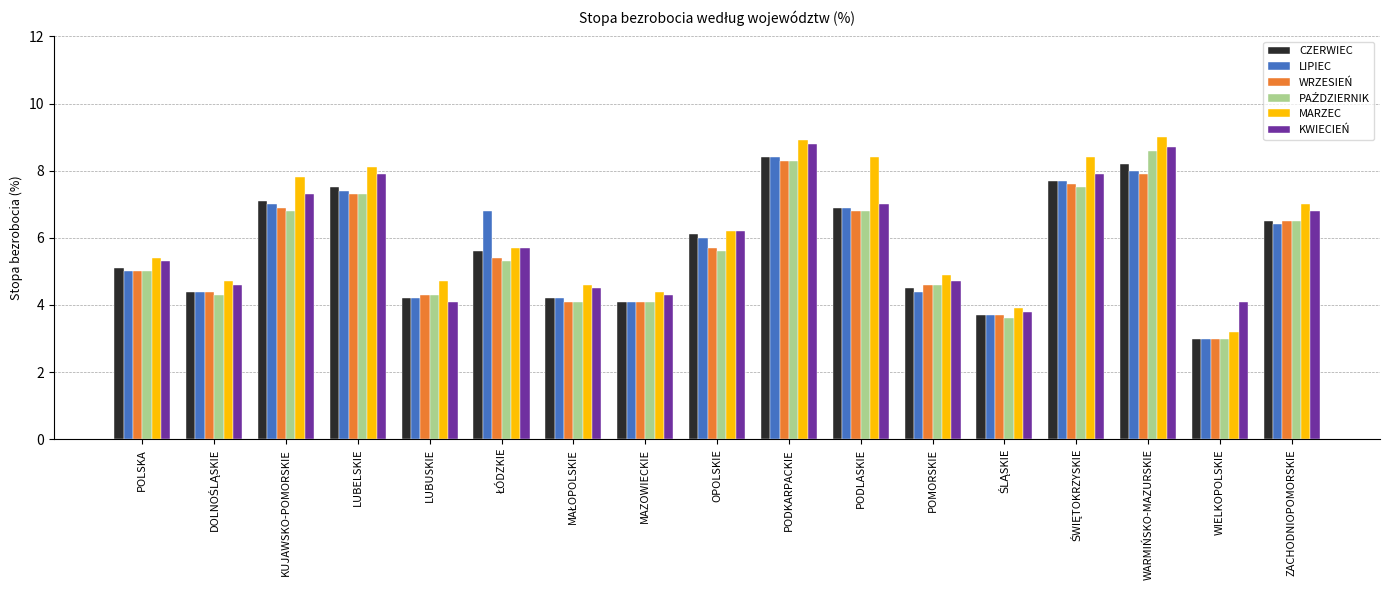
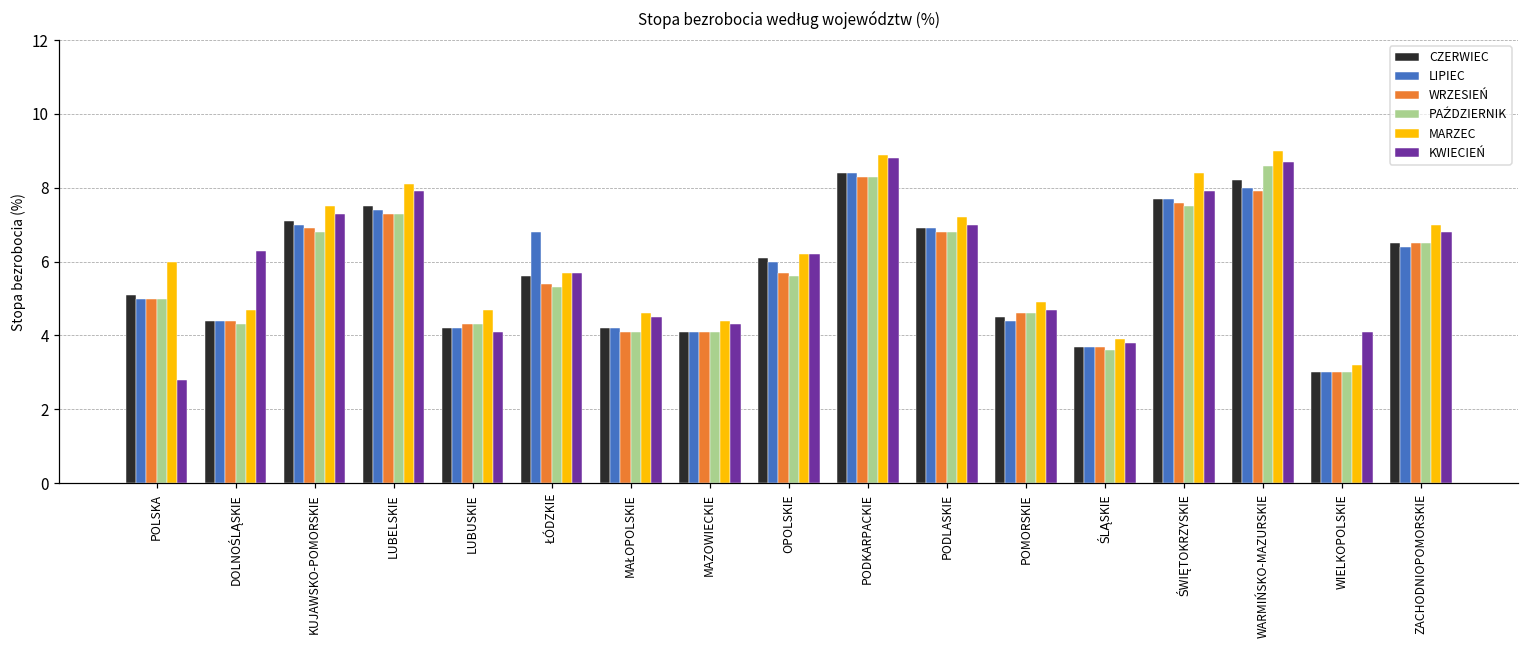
  {
    "CZERWIEC": {
      "POLSKA": 5.1,
      "DOLNOŚLĄSKIE": 4.4,
      "KUJAWSKO-POMORSKIE": 7.1,
      "LUBELSKIE": 7.5,
      "LUBUSKIE": 4.2,
      "ŁÓDZKIE": 5.6,
      "MAŁOPOLSKIE": 4.2,
      "MAZOWIECKIE": 4.1,
      "OPOLSKIE": 6.1,
      "PODKARPACKIE": 8.4,
      "PODLASKIE": 6.9,
      "POMORSKIE": 4.5,
      "ŚLĄSKIE": 3.7,
      "ŚWIĘTOKRZYSKIE": 7.7,
      "WARMIŃSKO-MAZURSKIE": 8.2,
      "WIELKOPOLSKIE": 3.0,
      "ZACHODNIOPOMORSKIE": 6.5
    },
    "LIPIEC": {
      "POLSKA": 5.0,
      "DOLNOŚLĄSKIE": 4.4,
      "KUJAWSKO-POMORSKIE": 7.0,
      "LUBELSKIE": 7.4,
      "LUBUSKIE": 4.2,
      "ŁÓDZKIE": 6.8,
      "MAŁOPOLSKIE": 4.2,
      "MAZOWIECKIE": 4.1,
      "OPOLSKIE": 6.0,
      "PODKARPACKIE": 8.4,
      "PODLASKIE": 6.9,
      "POMORSKIE": 4.4,
      "ŚLĄSKIE": 3.7,
      "ŚWIĘTOKRZYSKIE": 7.7,
      "WARMIŃSKO-MAZURSKIE": 8.0,
      "WIELKOPOLSKIE": 3.0,
      "ZACHODNIOPOMORSKIE": 6.4
    },
    "WRZESIEŃ": {
      "POLSKA": 5.0,
      "DOLNOŚLĄSKIE": 4.4,
      "KUJAWSKO-POMORSKIE": 6.9,
      "LUBELSKIE": 7.3,
      "LUBUSKIE": 4.3,
      "ŁÓDZKIE": 5.4,
      "MAŁOPOLSKIE": 4.1,
      "MAZOWIECKIE": 4.1,
      "OPOLSKIE": 5.7,
      "PODKARPACKIE": 8.3,
      "PODLASKIE": 6.8,
      "POMORSKIE": 4.6,
      "ŚLĄSKIE": 3.7,
      "ŚWIĘTOKRZYSKIE": 7.6,
      "WARMIŃSKO-MAZURSKIE": 7.9,
      "WIELKOPOLSKIE": 3.0,
      "ZACHODNIOPOMORSKIE": 6.5
    },
    "PAŹDZIERNIK": {
      "POLSKA": 5.0,
      "DOLNOŚLĄSKIE": 4.3,
      "KUJAWSKO-POMORSKIE": 6.8,
      "LUBELSKIE": 7.3,
      "LUBUSKIE": 4.3,
      "ŁÓDZKIE": 5.3,
      "MAŁOPOLSKIE": 4.1,
      "MAZOWIECKIE": 4.1,
      "OPOLSKIE": 5.6,
      "PODKARPACKIE": 8.3,
      "PODLASKIE": 6.8,
      "POMORSKIE": 4.6,
      "ŚLĄSKIE": 3.6,
      "ŚWIĘTOKRZYSKIE": 7.5,
      "WARMIŃSKO-MAZURSKIE": 8.6,
      "WIELKOPOLSKIE": 3.0,
      "ZACHODNIOPOMORSKIE": 6.5
    },
    "MARZEC": {
-     "POLSKA": 5.4,
+     "POLSKA": 6.0,
      "DOLNOŚLĄSKIE": 4.7,
-     "KUJAWSKO-POMORSKIE": 7.8,
+     "KUJAWSKO-POMORSKIE": 7.5,
      "LUBELSKIE": 8.1,
      "LUBUSKIE": 4.7,
      "ŁÓDZKIE": 5.7,
      "MAŁOPOLSKIE": 4.6,
      "MAZOWIECKIE": 4.4,
      "OPOLSKIE": 6.2,
      "PODKARPACKIE": 8.9,
-     "PODLASKIE": 8.4,
+     "PODLASKIE": 7.2,
      "POMORSKIE": 4.9,
      "ŚLĄSKIE": 3.9,
      "ŚWIĘTOKRZYSKIE": 8.4,
      "WARMIŃSKO-MAZURSKIE": 9.0,
      "WIELKOPOLSKIE": 3.2,
      "ZACHODNIOPOMORSKIE": 7.0
    },
    "KWIECIEŃ": {
-     "POLSKA": 5.3,
-     "DOLNOŚLĄSKIE": 4.6,
+     "POLSKA": 2.8,
+     "DOLNOŚLĄSKIE": 6.3,
      "KUJAWSKO-POMORSKIE": 7.3,
      "LUBELSKIE": 7.9,
      "LUBUSKIE": 4.1,
      "ŁÓDZKIE": 5.7,
      "MAŁOPOLSKIE": 4.5,
      "MAZOWIECKIE": 4.3,
      "OPOLSKIE": 6.2,
      "PODKARPACKIE": 8.8,
      "PODLASKIE": 7.0,
      "POMORSKIE": 4.7,
      "ŚLĄSKIE": 3.8,
      "ŚWIĘTOKRZYSKIE": 7.9,
      "WARMIŃSKO-MAZURSKIE": 8.7,
      "WIELKOPOLSKIE": 4.1,
      "ZACHODNIOPOMORSKIE": 6.8
    }
  }
